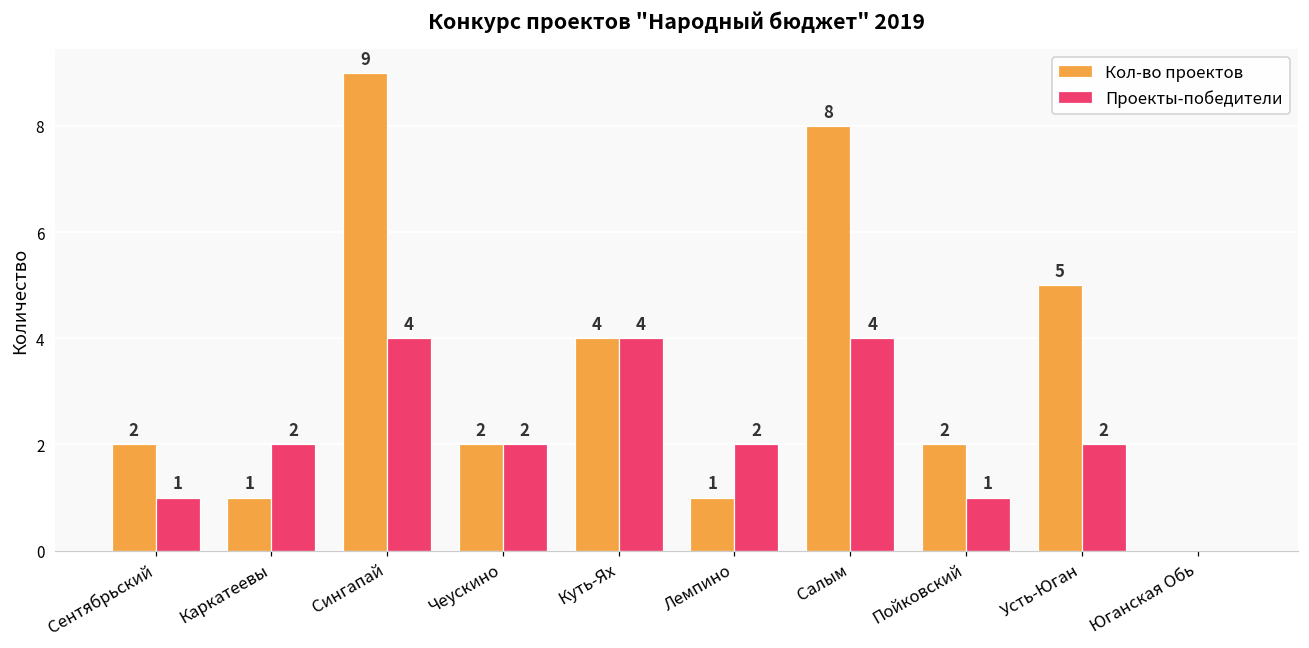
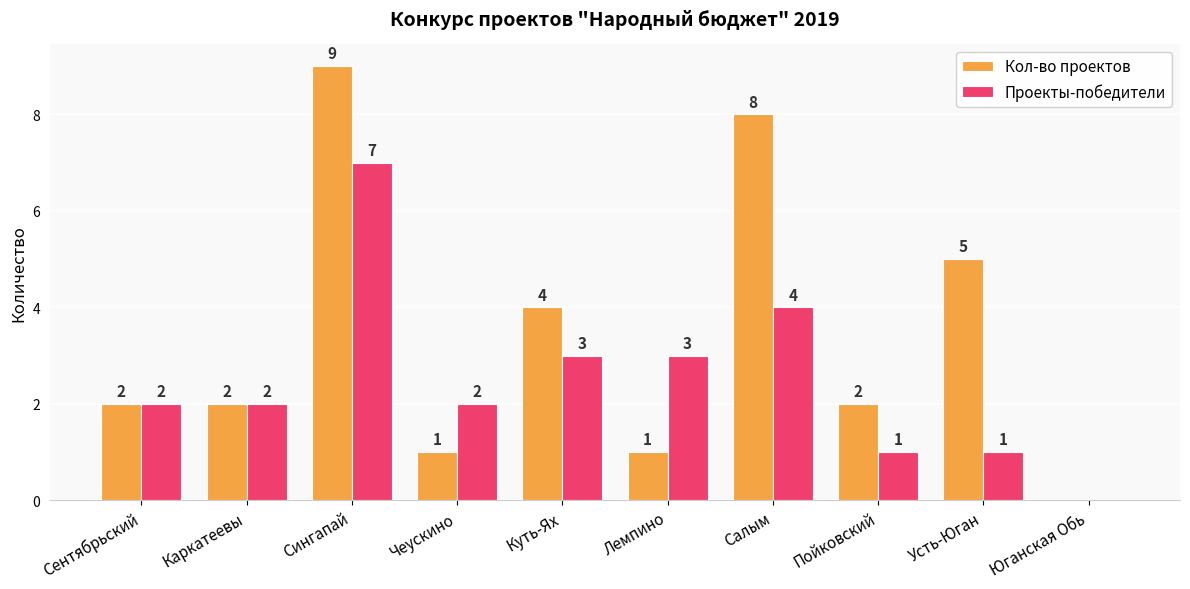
  {
    "Кол-во проектов": {
      "Сентябрьский": 2,
-     "Каркатеевы": 1,
+     "Каркатеевы": 2,
      "Сингапай": 9,
-     "Чеускино": 2,
+     "Чеускино": 1,
      "Куть-Ях": 4,
      "Лемпино": 1,
      "Салым": 8,
      "Пойковский": 2,
      "Усть-Юган": 5
    },
    "Проекты-победители": {
-     "Сентябрьский": 1,
+     "Сентябрьский": 2,
      "Каркатеевы": 2,
-     "Сингапай": 4,
+     "Сингапай": 7,
      "Чеускино": 2,
-     "Куть-Ях": 4,
-     "Лемпино": 2,
+     "Куть-Ях": 3,
+     "Лемпино": 3,
      "Салым": 4,
      "Пойковский": 1,
-     "Усть-Юган": 2
+     "Усть-Юган": 1
    }
  }
